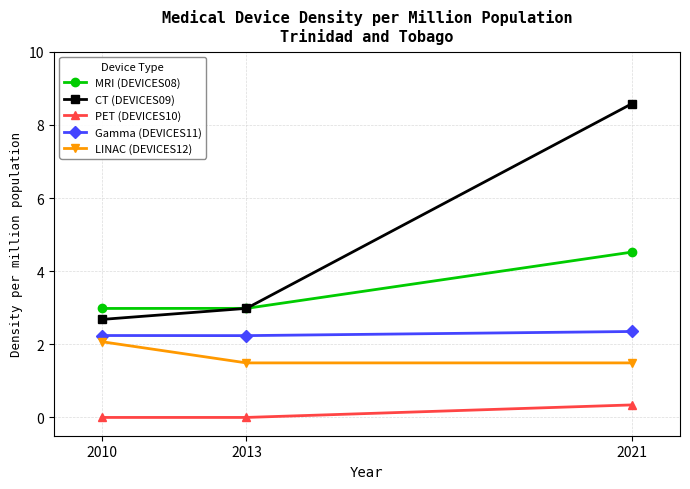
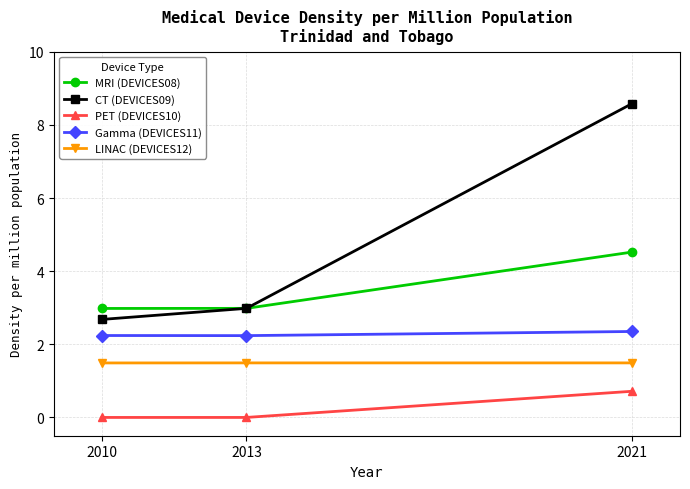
  {
    "MRI (DEVICES08)": {
      "2010": 3.0,
      "2021": 4.5
    },
    "CT (DEVICES09)": {
      "2010": 2.7,
      "2021": 8.6
    },
    "PET (DEVICES10)": {
      "2010": 0.0,
      "2013": 0.0,
-     "2021": 0.3
+     "2021": 0.7
    },
    "Gamma (DEVICES11)": {
      "2010": 2.2,
      "2013": 2.2,
      "2021": 2.3
    },
    "LINAC (DEVICES12)": {
-     "2010": 2.1,
+     "2010": 1.5,
      "2013": 1.5,
      "2021": 1.5
    }
  }
